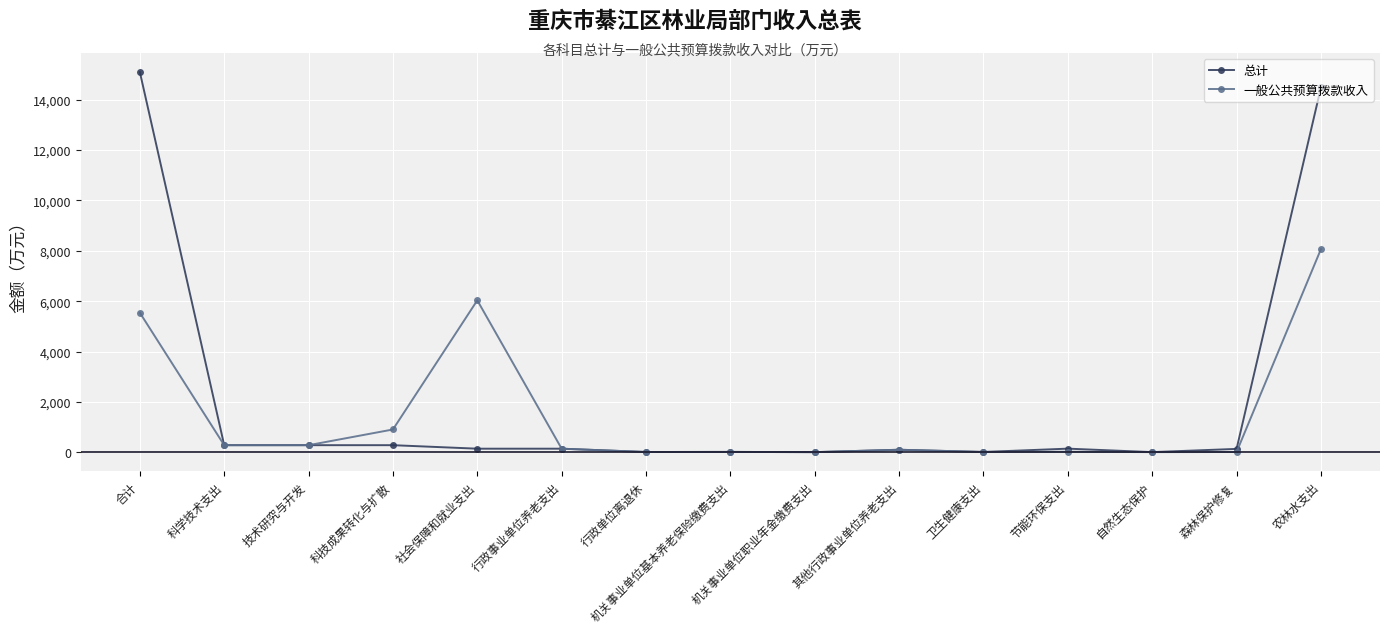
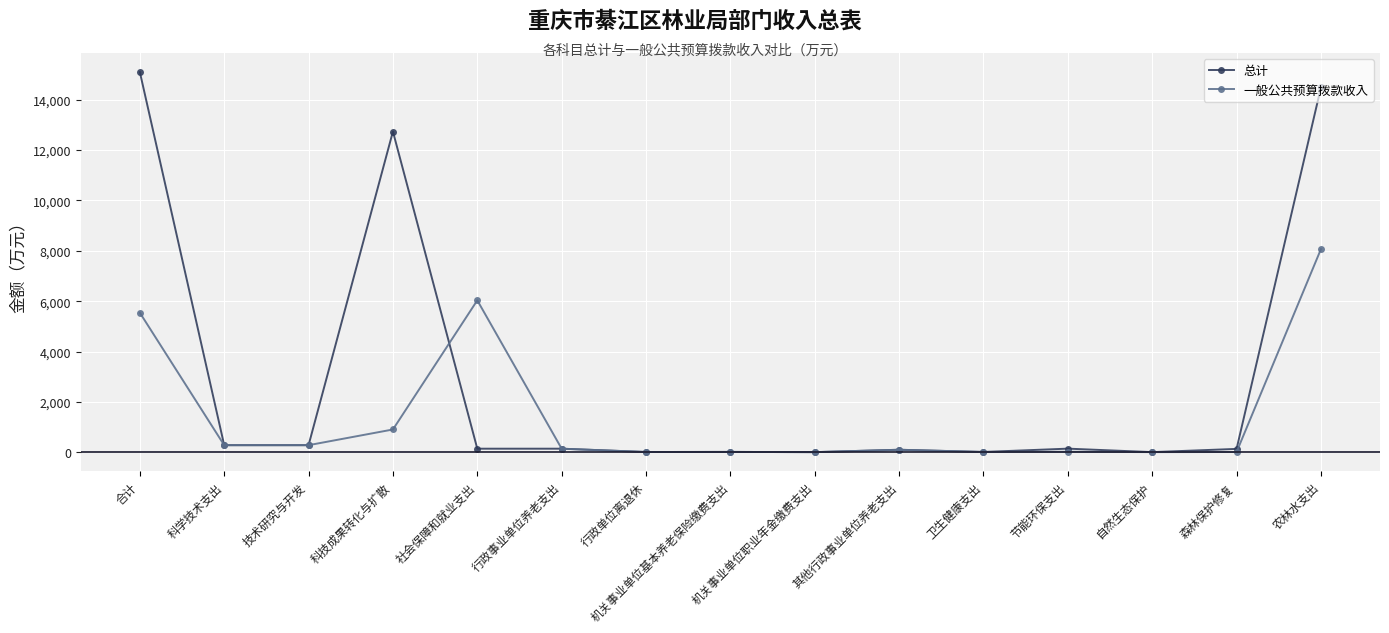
  {
    "总计": {
      "合计": "15,100",
-     "科技成果转化与扩散": "300",
+     "科技成果转化与扩散": "12,700",
      "社会保障和就业支出": "100",
      "节能环保支出": "100",
      "森林保护修复": "100"
    },
    "一般公共预算拨款收入": {
      "合计": "5,500",
      "科技成果转化与扩散": "900",
      "社会保障和就业支出": "6,000",
      "节能环保支出": "0",
      "森林保护修复": "0",
      "农林水支出": "8,100"
    }
  }
